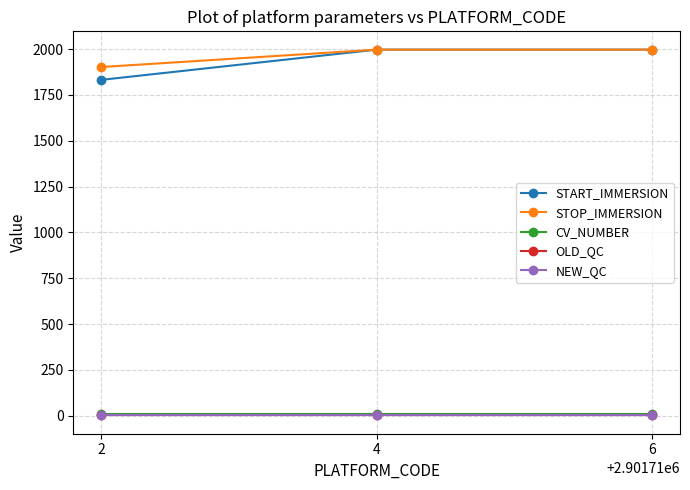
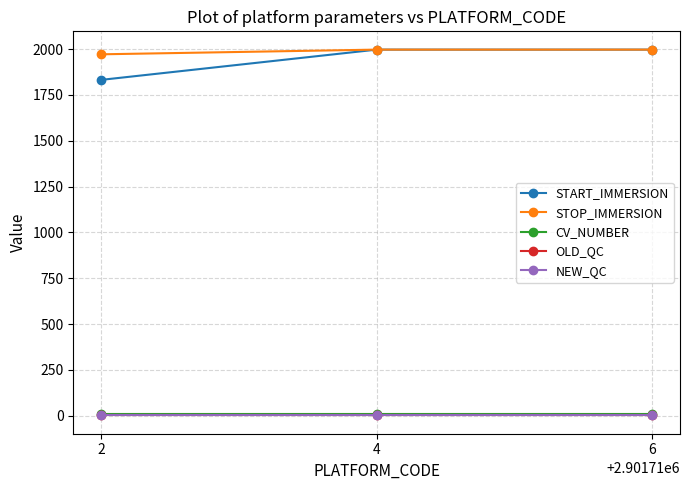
  {
    "START_IMMERSION": {
      "2": 1830
    },
    "STOP_IMMERSION": {
-     "2": 1900
+     "2": 1970
    }
  }
